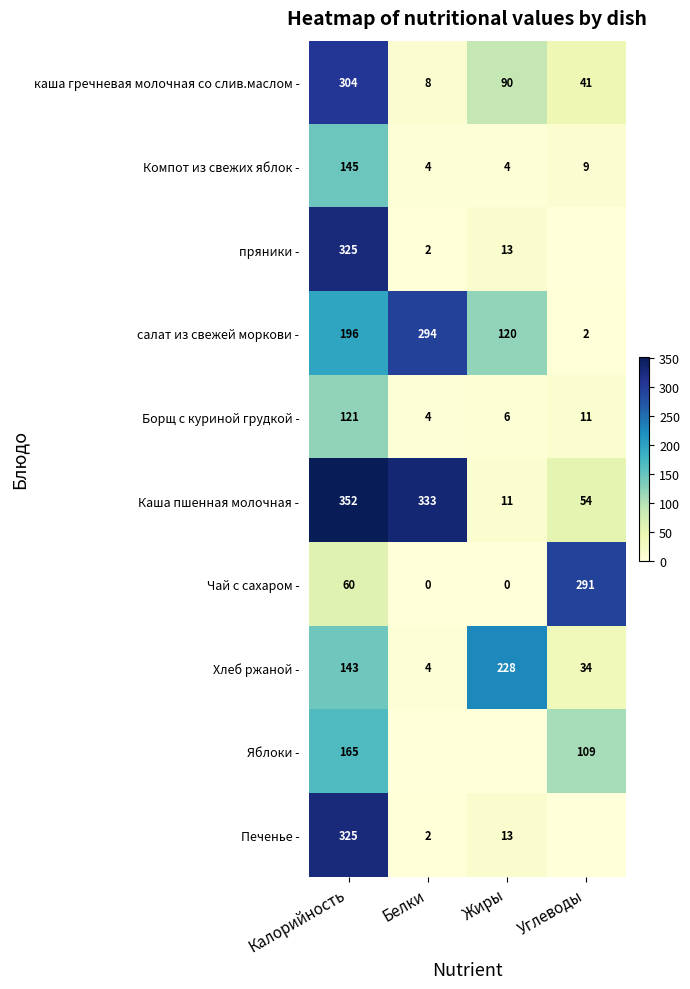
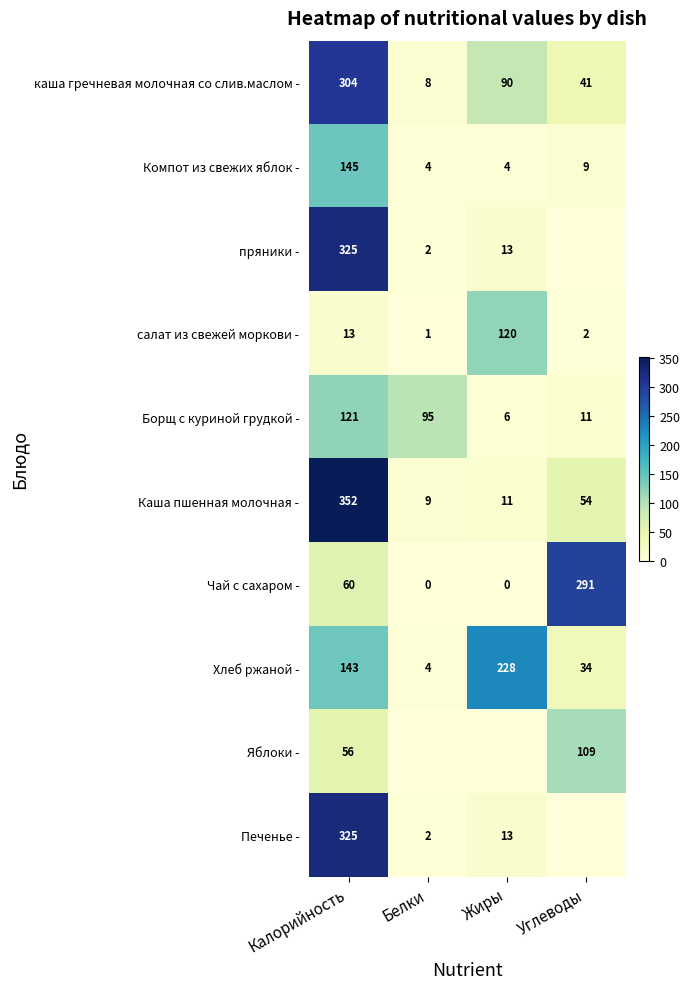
  {
    "каша гречневая молочная со слив.маслом -": {
      "Калорийность": 304,
      "Белки": 8,
      "Жиры": 90,
      "Углеводы": 41
    },
    "Компот из свежих яблок -": {
      "Калорийность": 145,
      "Белки": 4,
      "Жиры": 4,
      "Углеводы": 9
    },
    "пряники -": {
      "Калорийность": 325,
      "Белки": 2,
      "Жиры": 13
    },
    "салат из свежей моркови -": {
-     "Калорийность": 196,
-     "Белки": 294,
+     "Калорийность": 13,
+     "Белки": 1,
      "Жиры": 120,
      "Углеводы": 2
    },
    "Борщ с куриной грудкой -": {
      "Калорийность": 121,
-     "Белки": 4,
+     "Белки": 95,
      "Жиры": 6,
      "Углеводы": 11
    },
    "Каша пшенная молочная -": {
      "Калорийность": 352,
-     "Белки": 333,
+     "Белки": 9,
      "Жиры": 11,
      "Углеводы": 54
    },
    "Чай с сахаром -": {
      "Калорийность": 60,
      "Белки": 0,
      "Жиры": 0,
      "Углеводы": 291
    },
    "Хлеб ржаной -": {
      "Калорийность": 143,
      "Белки": 4,
      "Жиры": 228,
      "Углеводы": 34
    },
    "Яблоки -": {
-     "Калорийность": 165,
+     "Калорийность": 56,
      "Углеводы": 109
    },
    "Печенье -": {
      "Калорийность": 325,
      "Белки": 2,
      "Жиры": 13
    }
  }
